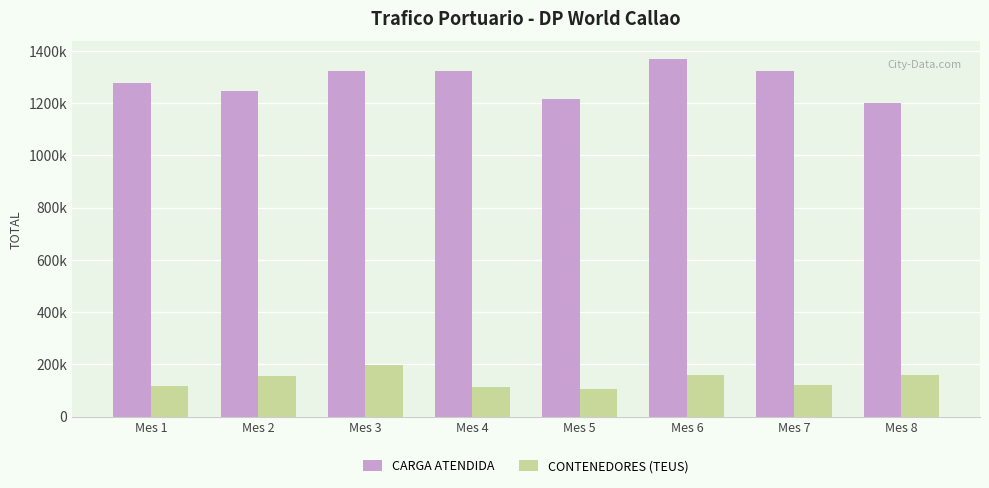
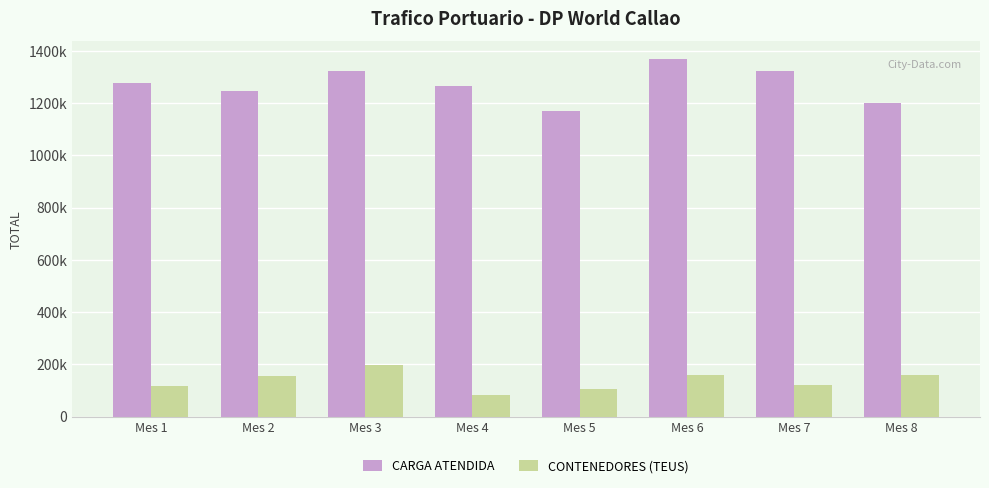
  {
    "CARGA ATENDIDA": {
      "Mes 1": 1280000,
      "Mes 2": 1250000,
      "Mes 3": 1320000,
-     "Mes 4": 1320000,
-     "Mes 5": 1220000,
+     "Mes 4": 1260000,
+     "Mes 5": 1170000,
      "Mes 6": 1370000,
      "Mes 7": 1320000,
      "Mes 8": 1200000
    },
    "CONTENEDORES (TEUS)": {
      "Mes 1": 120000,
      "Mes 2": 150000,
      "Mes 3": 200000,
-     "Mes 4": 110000,
+     "Mes 4": 80000,
      "Mes 5": 110000,
      "Mes 6": 160000,
      "Mes 7": 120000,
      "Mes 8": 160000
    }
  }
